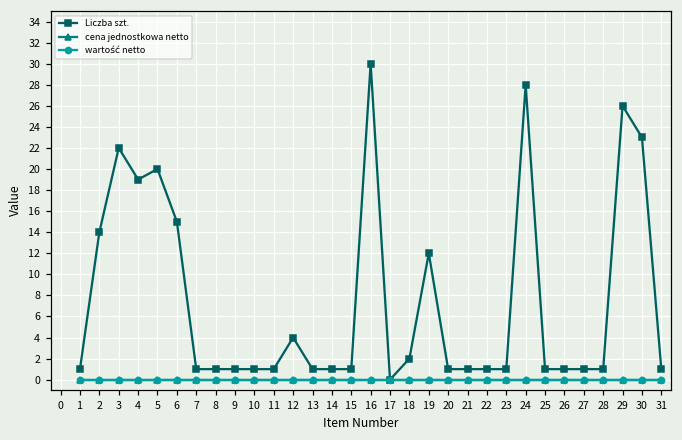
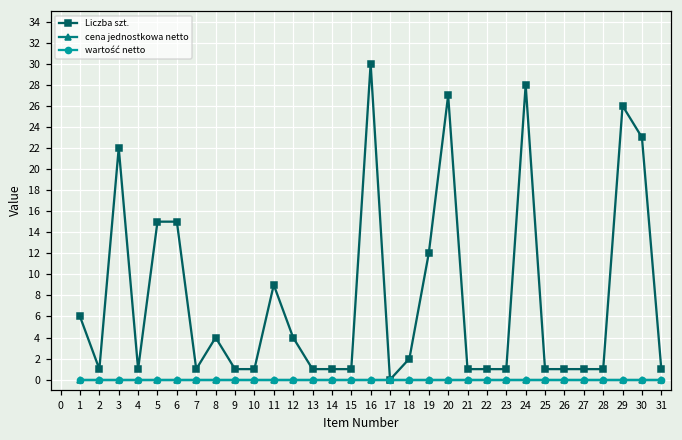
  {
    "Liczba szt.": {
-     "1": 1,
-     "2": 14,
+     "1": 6,
+     "2": 1,
      "3": 22,
-     "4": 19,
-     "5": 20,
+     "4": 1,
+     "5": 15,
      "6": 15,
      "7": 1,
-     "8": 1,
+     "8": 4,
      "9": 1,
      "10": 1,
-     "11": 1,
+     "11": 9,
      "12": 4,
      "13": 1,
      "14": 1,
      "15": 1,
      "16": 30,
      "18": 2,
      "19": 12,
-     "20": 1,
+     "20": 27,
      "21": 1,
      "22": 1,
      "23": 1,
      "24": 28,
      "25": 1,
      "26": 1,
      "27": 1,
      "28": 1,
      "29": 26,
      "30": 23,
      "31": 1
    },
    "wartość netto": {
      "1": 0,
      "2": 0,
      "3": 0,
      "4": 0,
      "5": 0,
      "6": 0,
      "7": 0,
      "8": 0,
      "9": 0,
      "10": 0,
      "11": 0,
      "12": 0,
      "13": 0,
      "14": 0,
      "15": 0,
      "16": 0,
      "18": 0,
      "19": 0,
      "20": 0,
      "21": 0,
      "22": 0,
      "23": 0,
      "24": 0,
      "25": 0,
      "26": 0,
      "27": 0,
      "28": 0,
      "29": 0,
      "30": 0,
      "31": 0
    }
  }
